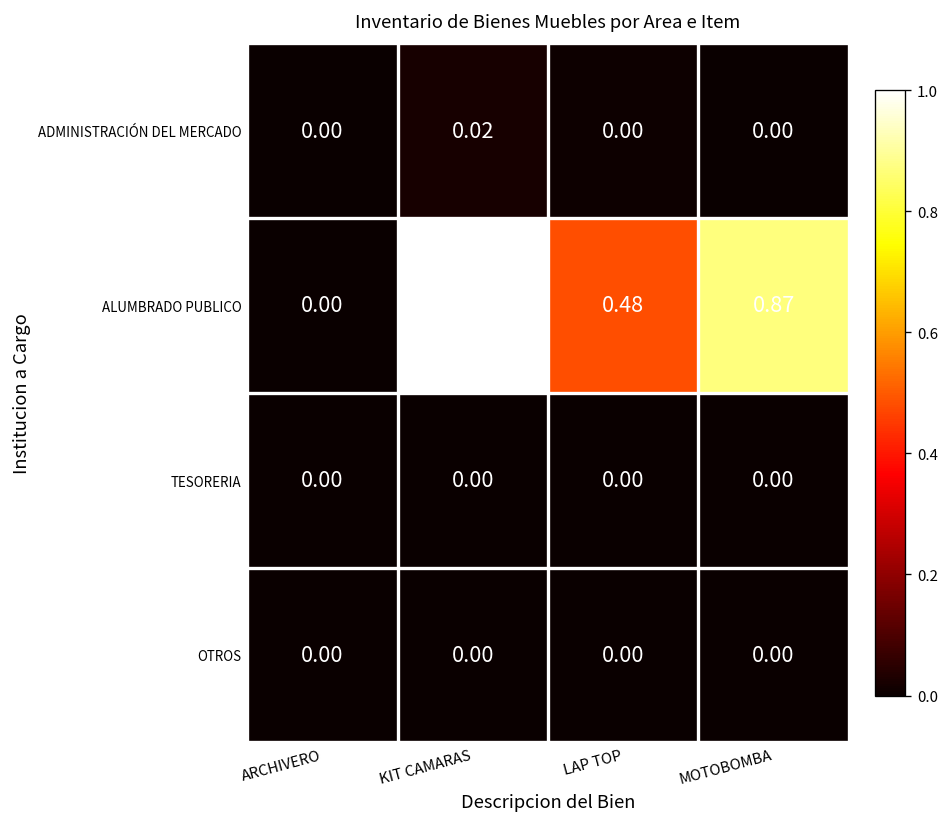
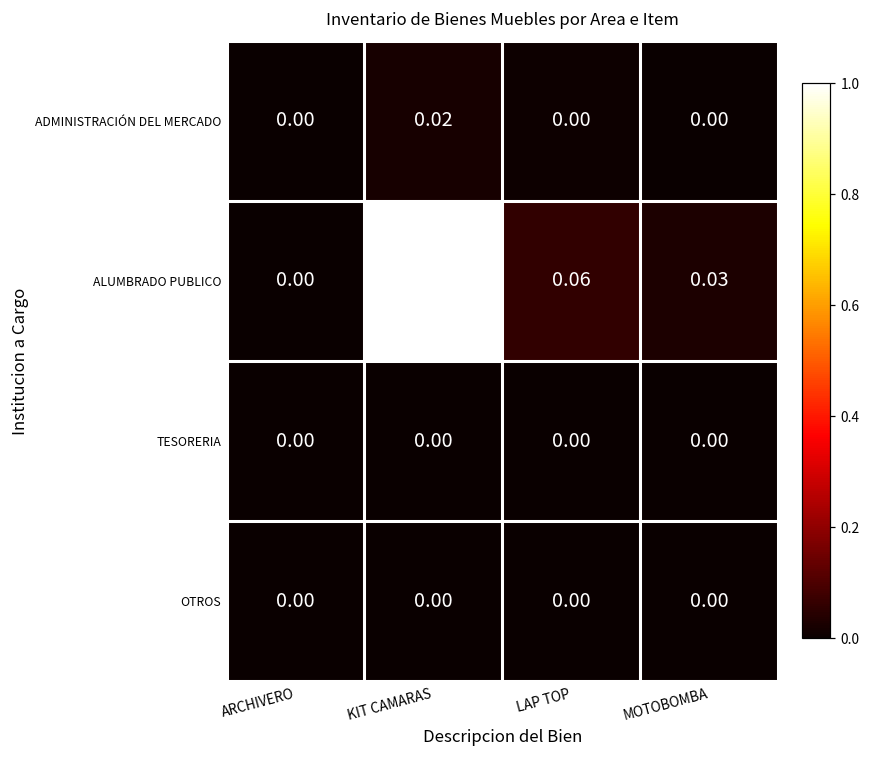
  {
    "ADMINISTRACIÓN DEL MERCADO": {
      "ARCHIVERO": 0.00,
      "KIT CAMARAS": 0.02,
      "LAP TOP": 0.00,
      "MOTOBOMBA": 0.00
    },
    "ALUMBRADO PUBLICO": {
      "ARCHIVERO": 0.00,
-     "LAP TOP": 0.48,
-     "MOTOBOMBA": 0.87
+     "LAP TOP": 0.06,
+     "MOTOBOMBA": 0.03
    },
    "TESORERIA": {
      "ARCHIVERO": 0.00,
      "KIT CAMARAS": 0.00,
      "LAP TOP": 0.00,
      "MOTOBOMBA": 0.00
    },
    "OTROS": {
      "ARCHIVERO": 0.00,
      "KIT CAMARAS": 0.00,
      "LAP TOP": 0.00,
      "MOTOBOMBA": 0.00
    }
  }
